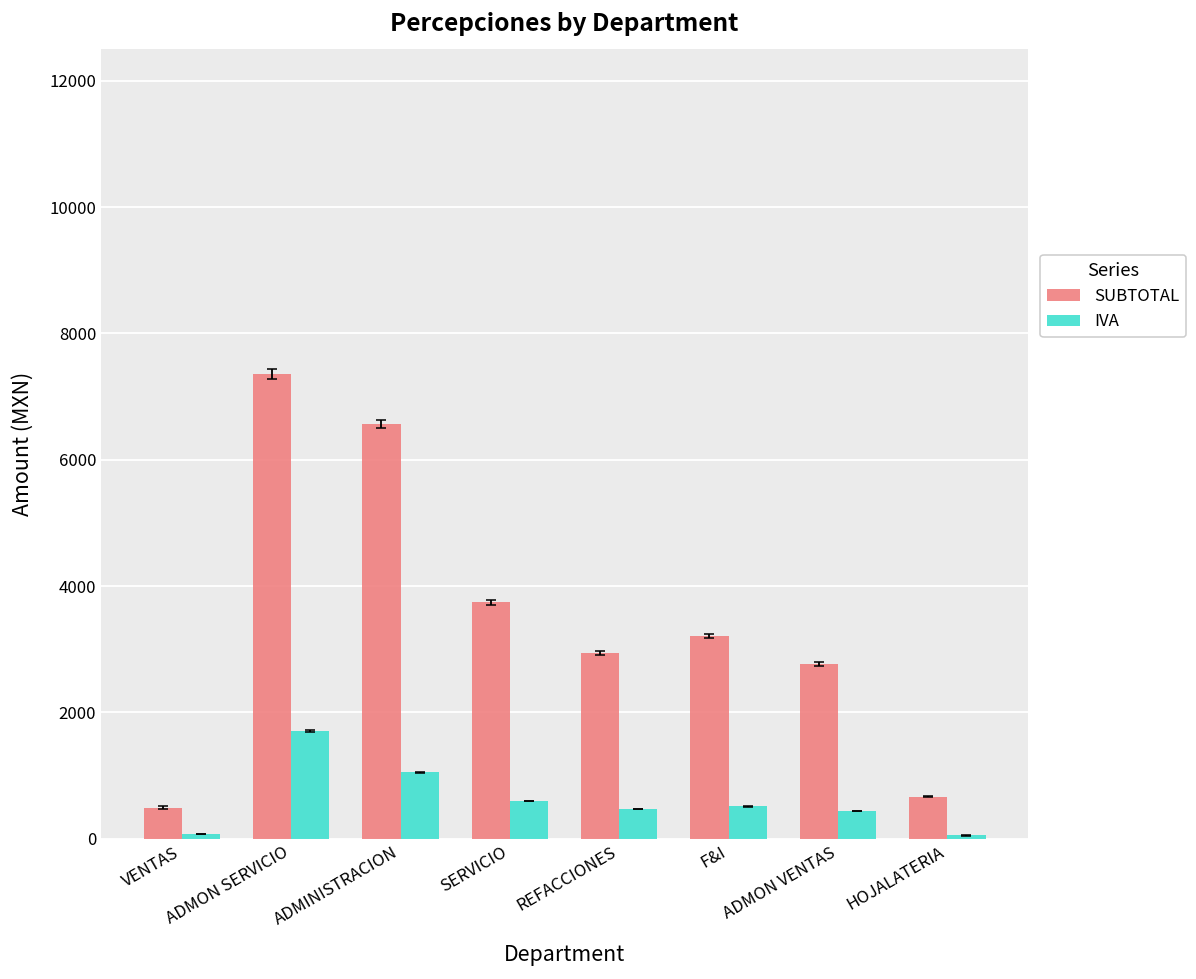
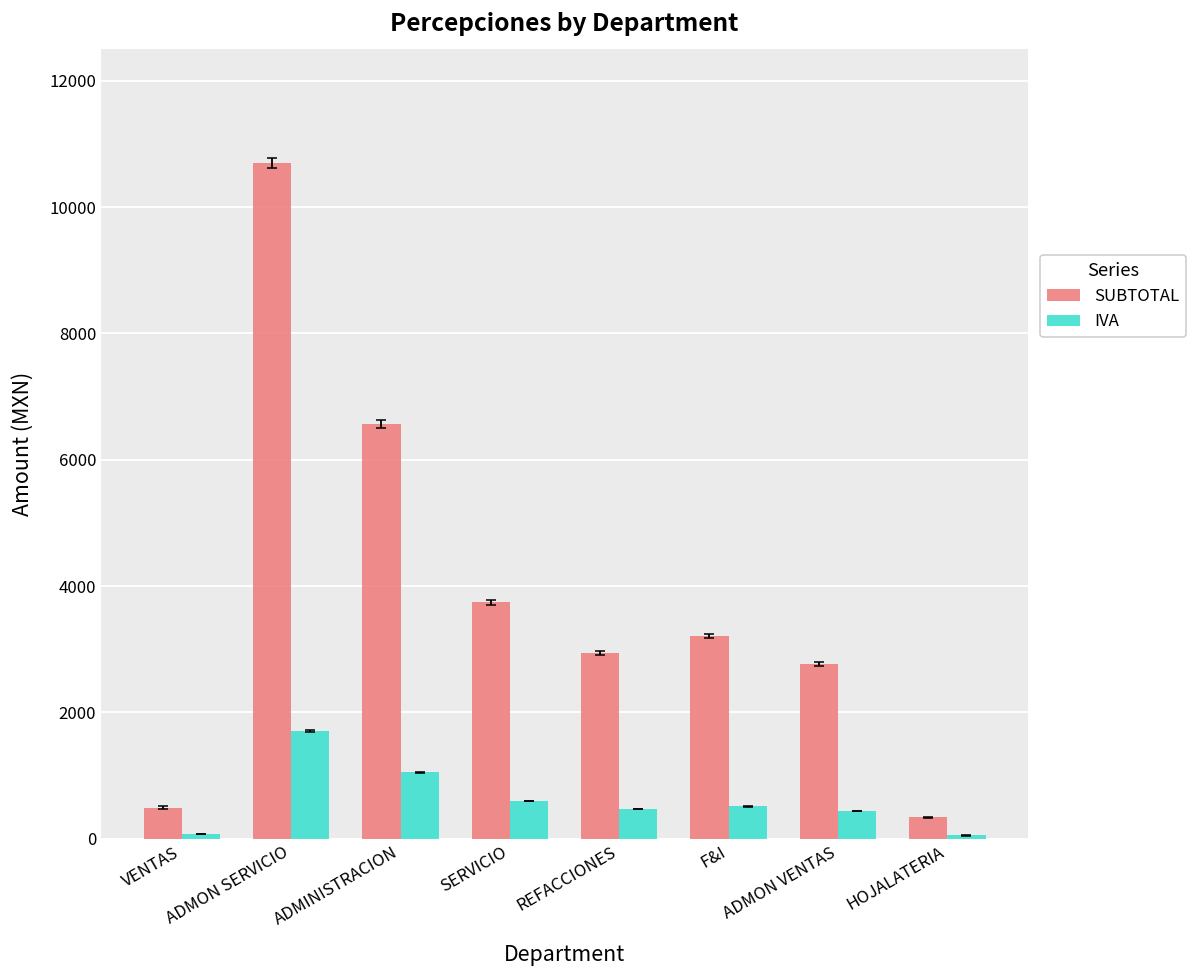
  {
    "SUBTOTAL": {
      "VENTAS": 500,
-     "ADMON SERVICIO": 7400,
+     "ADMON SERVICIO": 10700,
      "ADMINISTRACION": 6600,
      "SERVICIO": 3700,
      "REFACCIONES": 2900,
      "F&I": 3200,
      "ADMON VENTAS": 2800,
-     "HOJALATERIA": 700
+     "HOJALATERIA": 300
    },
    "IVA": {
      "VENTAS": 100,
      "ADMON SERVICIO": 1700,
      "ADMINISTRACION": 1100,
      "SERVICIO": 600,
      "REFACCIONES": 500,
      "F&I": 500,
      "ADMON VENTAS": 400,
      "HOJALATERIA": 100
    }
  }
